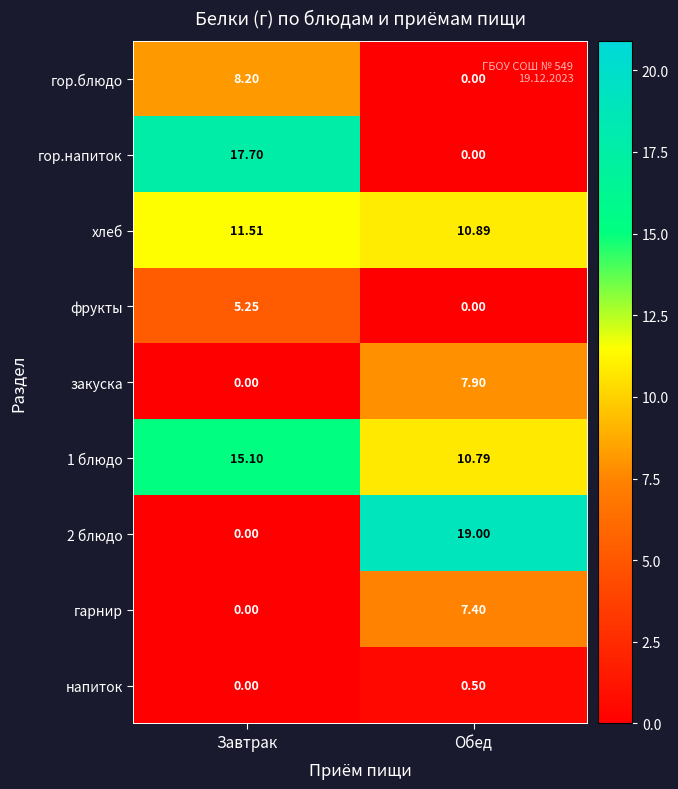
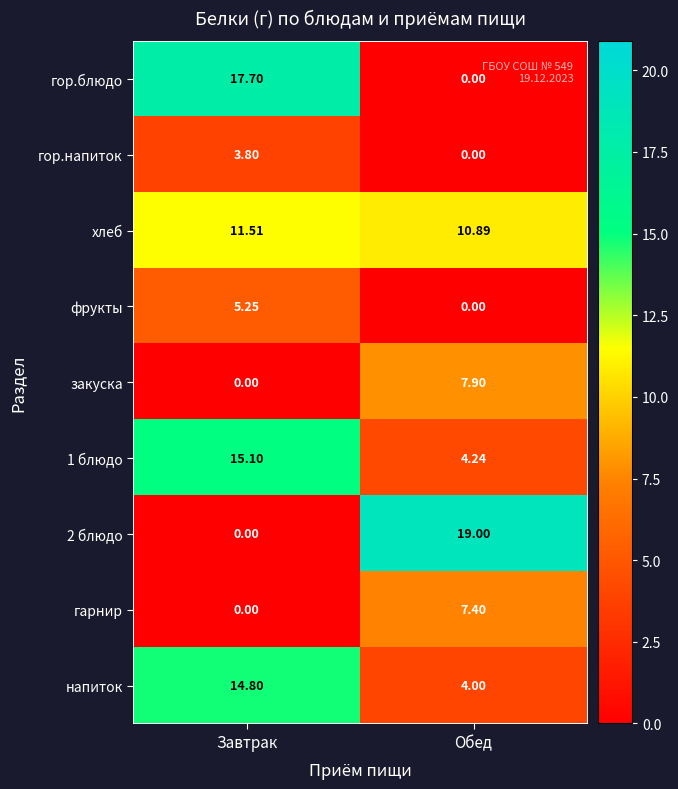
  {
    "гор.блюдо": {
-     "Завтрак": 8.20
+     "Завтрак": 17.70
    },
    "гор.напиток": {
-     "Завтрак": 17.70,
+     "Завтрак": 3.80,
      "Обед": 0.00
    },
    "хлеб": {
      "Завтрак": 11.51,
      "Обед": 10.89
    },
    "фрукты": {
      "Завтрак": 5.25,
      "Обед": 0.00
    },
    "закуска": {
      "Завтрак": 0.00,
      "Обед": 7.90
    },
    "1 блюдо": {
      "Завтрак": 15.10,
-     "Обед": 10.79
+     "Обед": 4.24
    },
    "2 блюдо": {
      "Завтрак": 0.00,
      "Обед": 19.00
    },
    "гарнир": {
      "Завтрак": 0.00,
      "Обед": 7.40
    },
    "напиток": {
-     "Завтрак": 0.00,
-     "Обед": 0.50
+     "Завтрак": 14.80,
+     "Обед": 4.00
    }
  }
